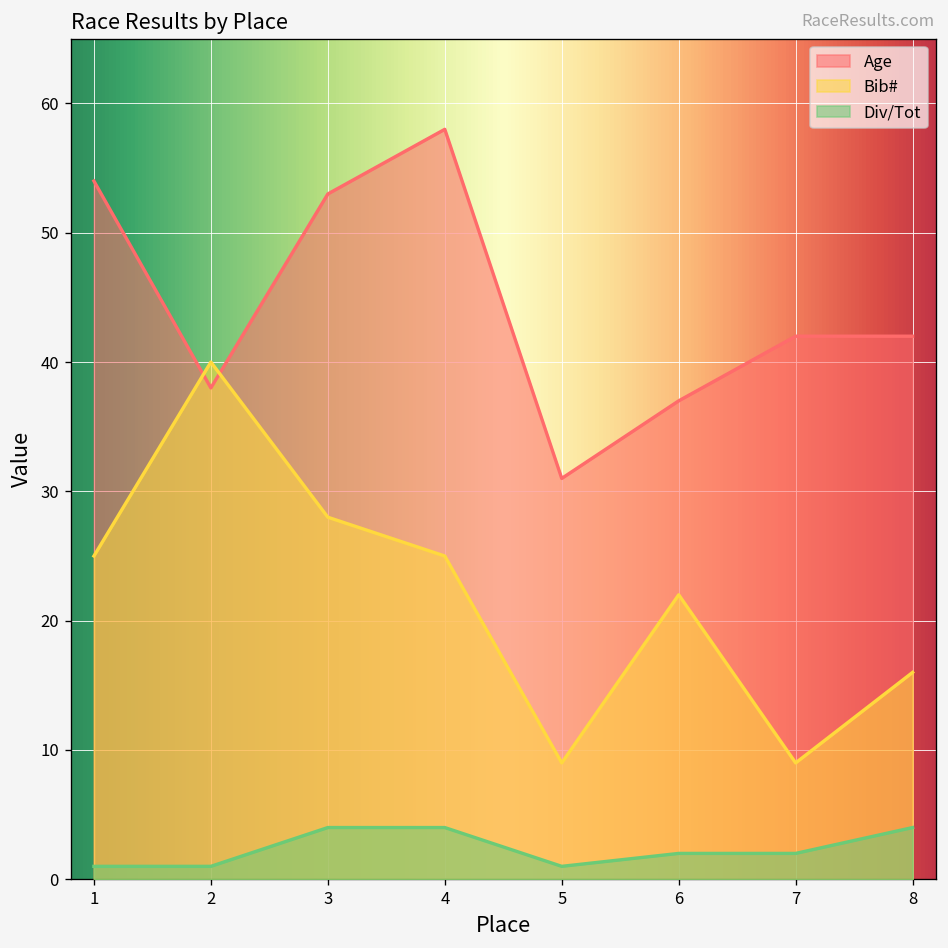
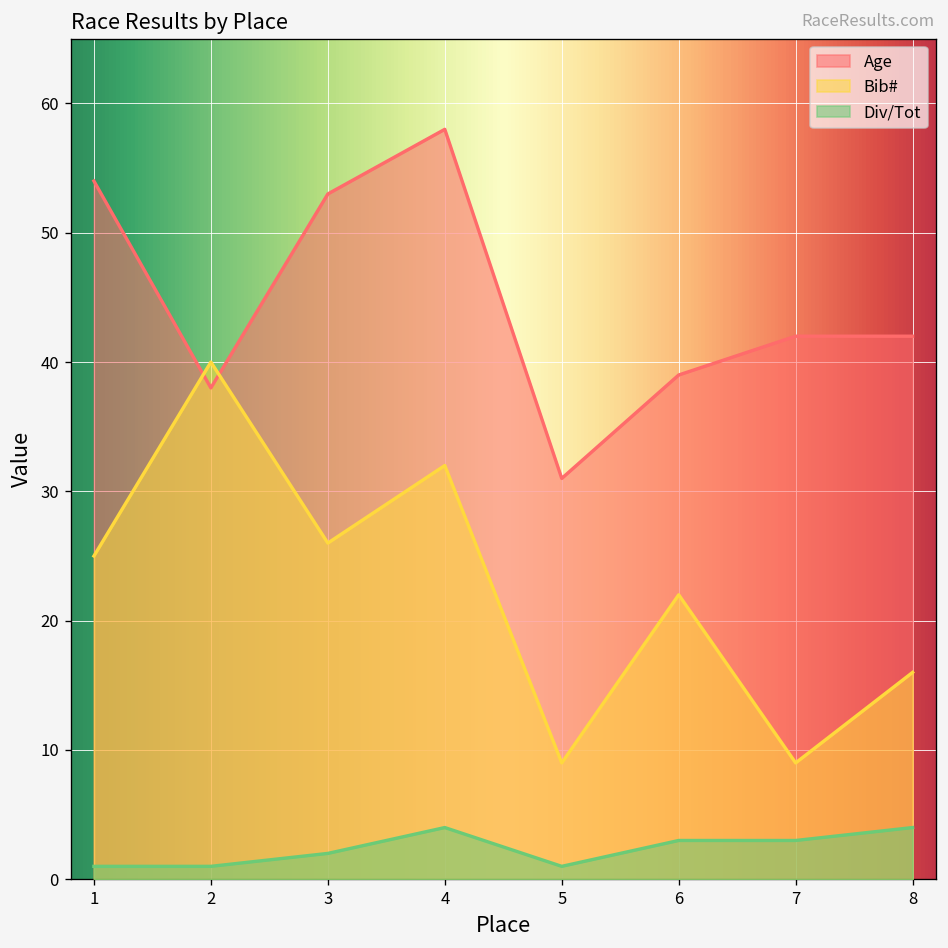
  {
    "Age": {
      "1": 54,
      "2": 38,
      "3": 53,
      "4": 58,
      "5": 31,
-     "6": 37,
+     "6": 39,
      "7": 42,
      "8": 42
    },
    "Bib#": {
      "1": 25,
      "2": 40,
-     "3": 28,
-     "4": 25,
+     "3": 26,
+     "4": 32,
      "5": 9,
      "6": 22,
      "7": 9,
      "8": 16
    },
    "Div/Tot": {
      "1": 1,
      "2": 1,
-     "3": 4,
+     "3": 2,
      "4": 4,
      "5": 1,
-     "6": 2,
-     "7": 2,
+     "6": 3,
+     "7": 3,
      "8": 4
    }
  }
